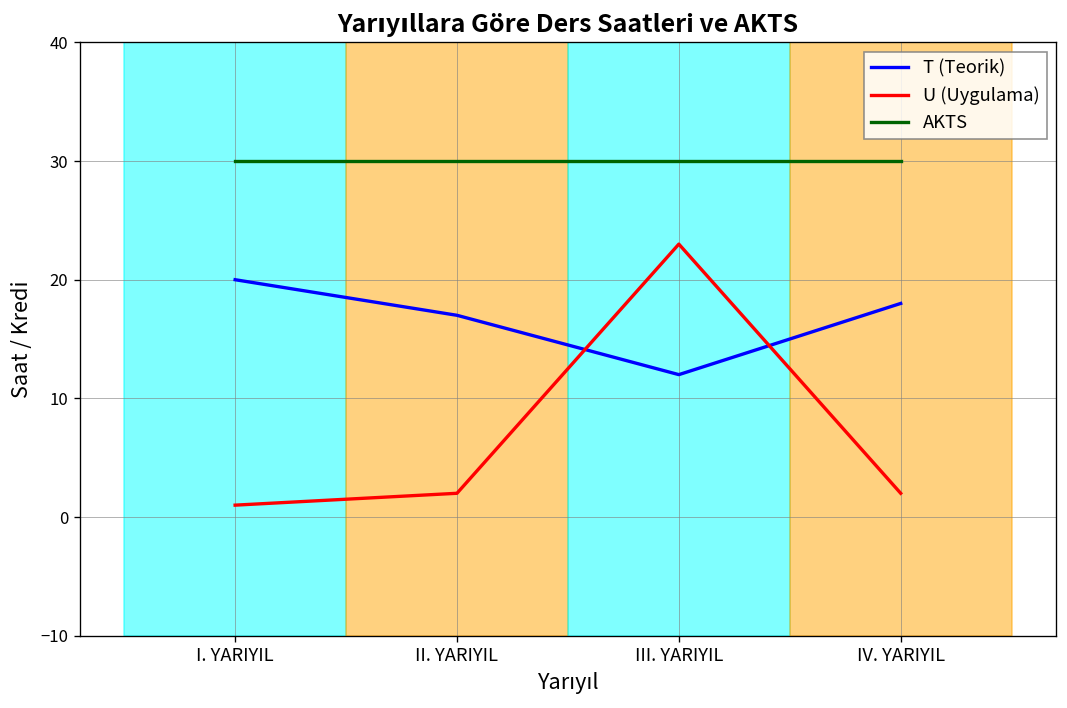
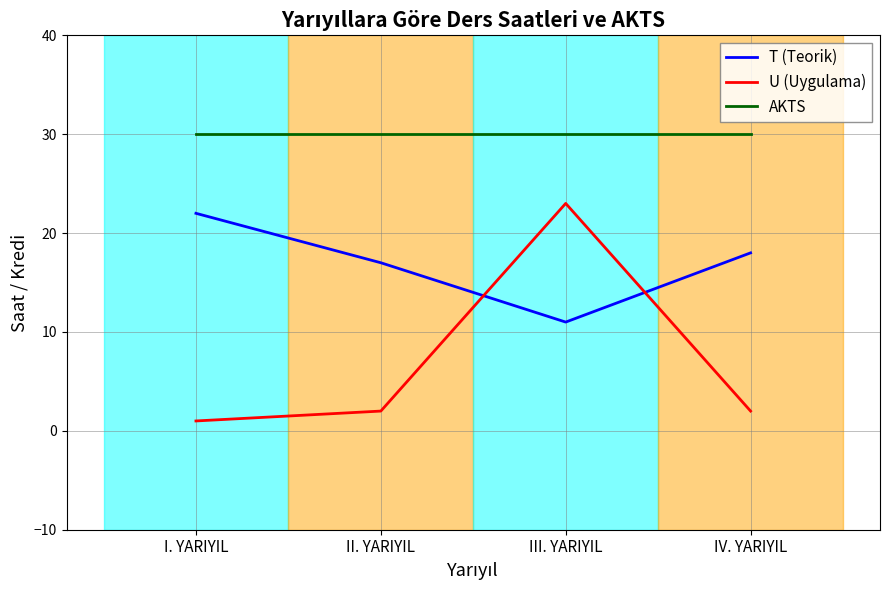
  {
    "T (Teorik)": {
-     "I. YARIYIL": 20,
+     "I. YARIYIL": 22,
      "II. YARIYIL": 17,
-     "III. YARIYIL": 12,
+     "III. YARIYIL": 11,
      "IV. YARIYIL": 18
    },
    "U (Uygulama)": {
      "I. YARIYIL": 1,
      "II. YARIYIL": 2,
      "III. YARIYIL": 23,
      "IV. YARIYIL": 2
    },
    "AKTS": {
      "I. YARIYIL": 30,
      "II. YARIYIL": 30,
      "III. YARIYIL": 30,
      "IV. YARIYIL": 30
    }
  }
